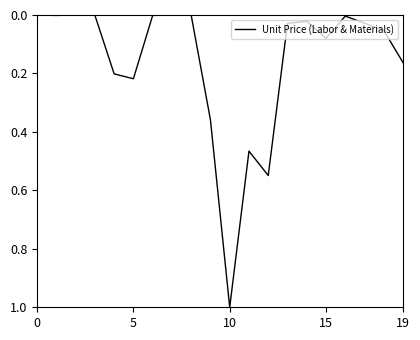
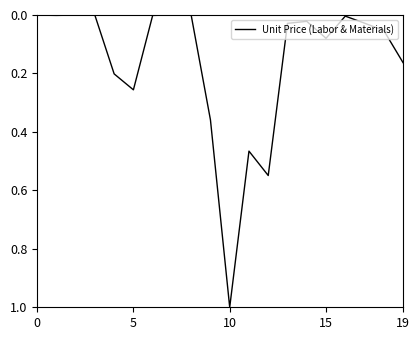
  {
    "0": 0.00,
-   "5": 0.22,
+   "5": 0.26,
    "10": 1.00,
    "19": 0.16
  }
